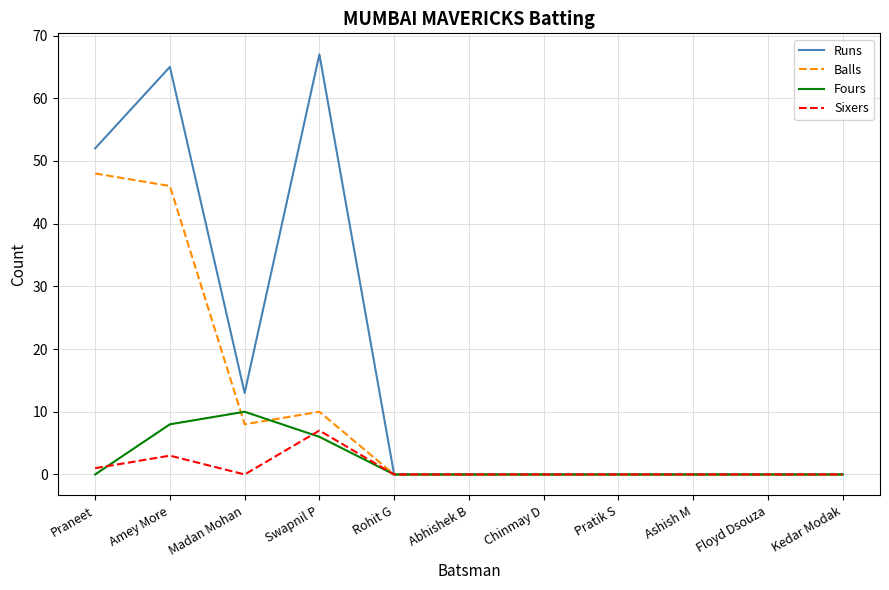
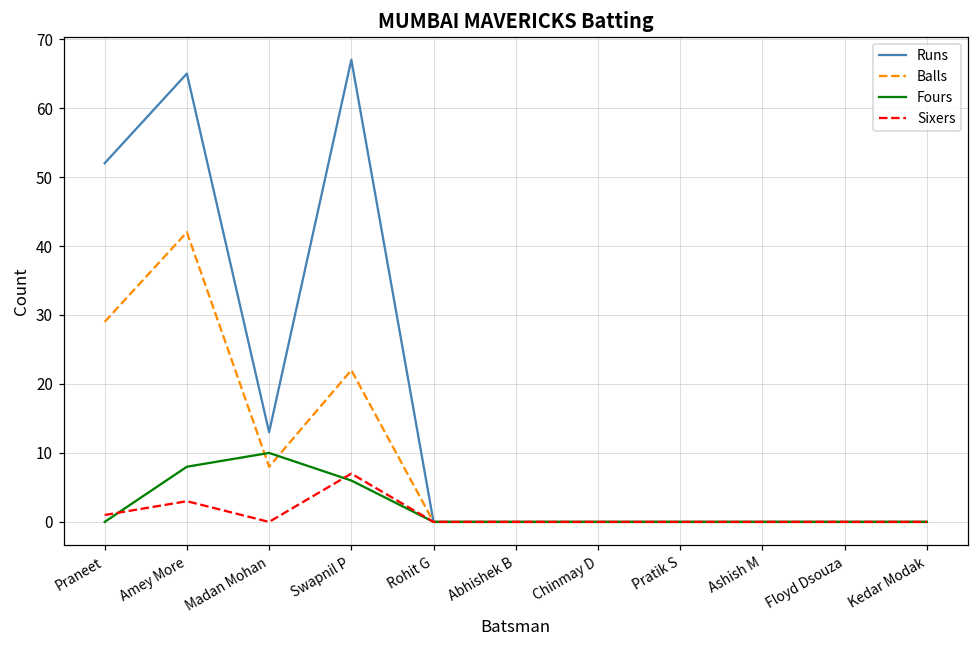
  {
    "Runs": {
      "Praneet": 52,
      "Amey More": 65,
      "Madan Mohan": 13,
      "Swapnil P": 67
    },
    "Balls": {
-     "Praneet": 48,
-     "Amey More": 46,
+     "Praneet": 29,
+     "Amey More": 42,
      "Madan Mohan": 8,
-     "Swapnil P": 10
+     "Swapnil P": 22
    },
    "Fours": {
      "Praneet": 0,
      "Amey More": 8,
      "Madan Mohan": 10,
      "Swapnil P": 6
    },
    "Sixers": {
      "Praneet": 1,
      "Amey More": 3,
      "Madan Mohan": 0,
      "Swapnil P": 7
    }
  }
